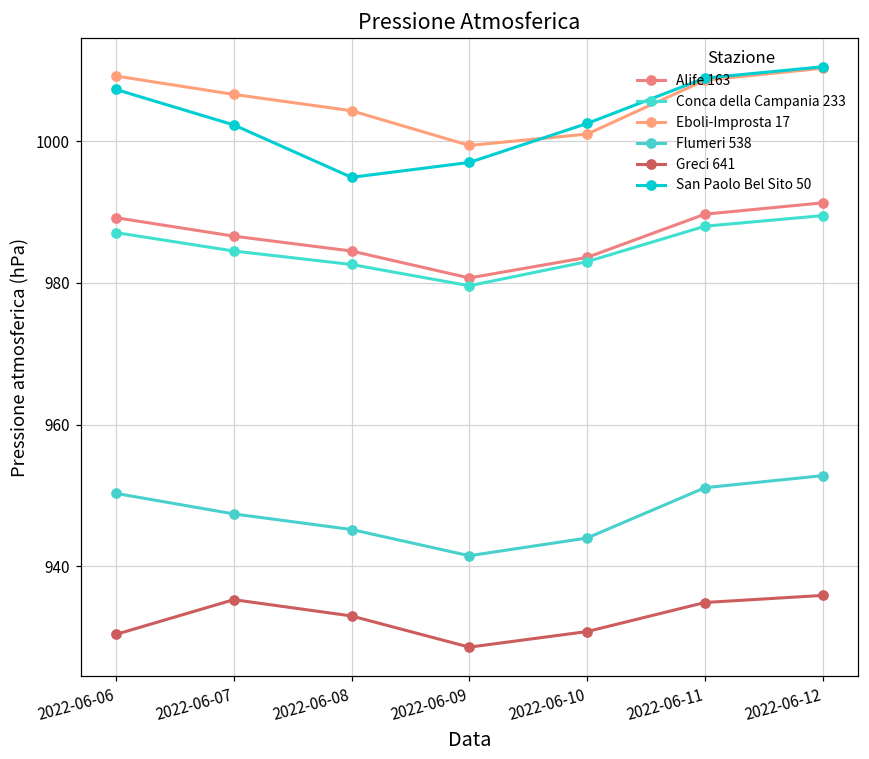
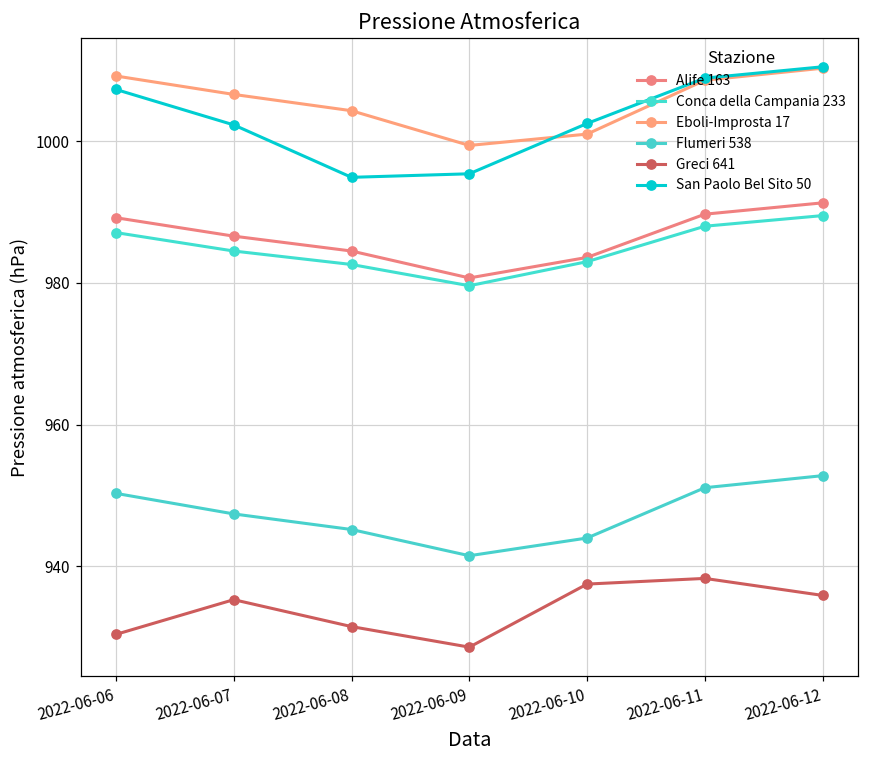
  {
    "Greci 641": {
      "2022-06-06": 930,
      "2022-06-07": 935,
-     "2022-06-08": 933,
+     "2022-06-08": 932,
      "2022-06-09": 929,
-     "2022-06-10": 931,
-     "2022-06-11": 935,
+     "2022-06-10": 938,
+     "2022-06-11": 938,
      "2022-06-12": 936
    },
    "San Paolo Bel Sito 50": {
      "2022-06-06": 1007,
      "2022-06-07": 1002,
      "2022-06-08": 995,
-     "2022-06-09": 997,
+     "2022-06-09": 995,
      "2022-06-10": 1003
    }
  }
